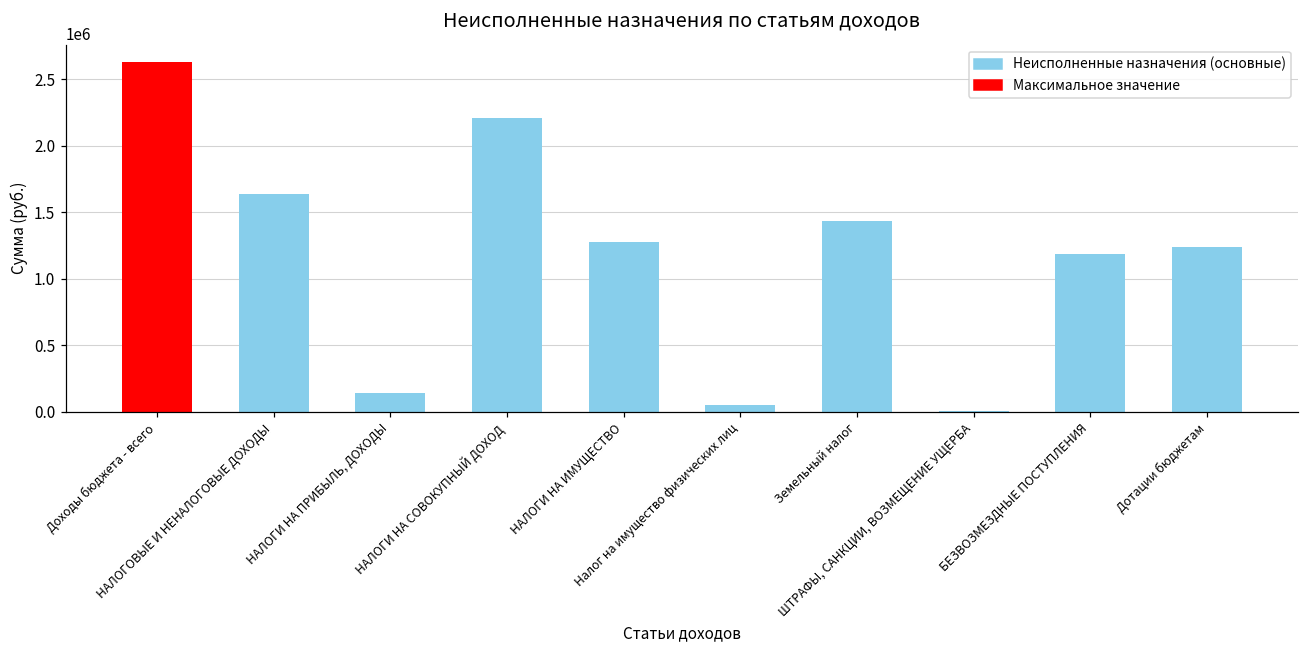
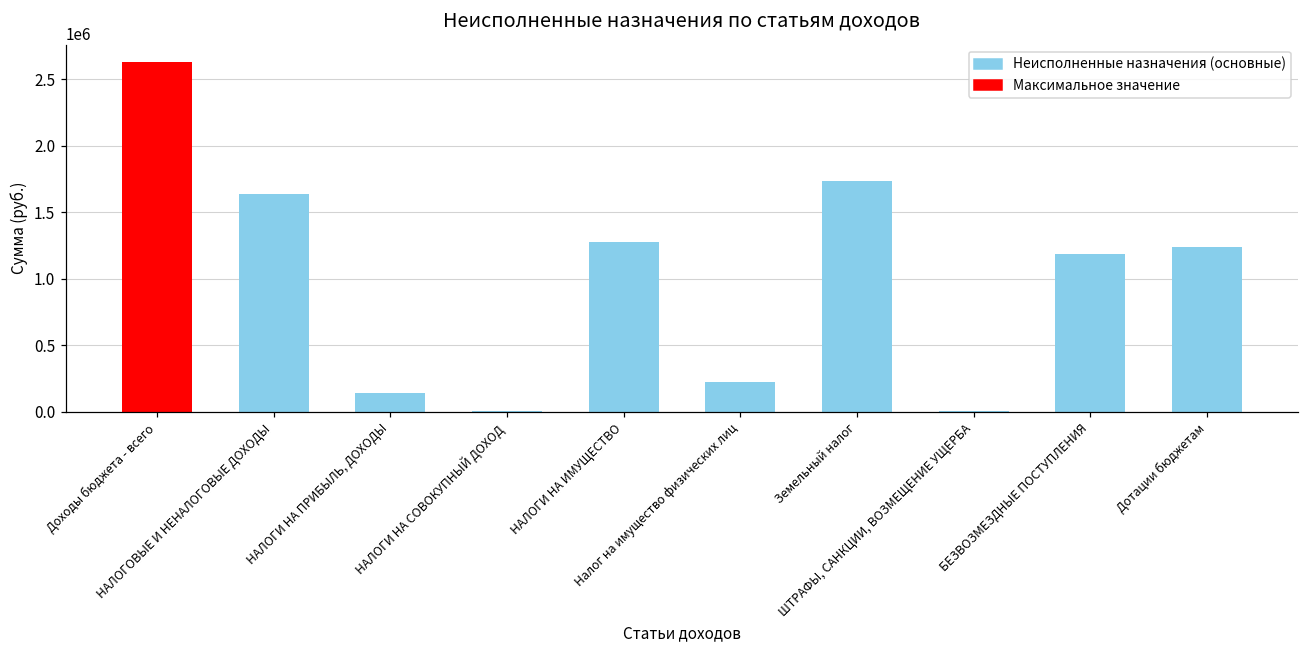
  {
    "Доходы бюджета - всего": 2630000,
    "НАЛОГОВЫЕ И НЕНАЛОГОВЫЕ ДОХОДЫ": 1640000,
    "НАЛОГИ НА ПРИБЫЛЬ, ДОХОДЫ": 140000,
-   "НАЛОГИ НА СОВОКУПНЫЙ ДОХОД": 2210000,
+   "НАЛОГИ НА СОВОКУПНЫЙ ДОХОД": 0,
    "НАЛОГИ НА ИМУЩЕСТВО": 1270000,
-   "Налог на имущество физических лиц": 50000,
-   "Земельный налог": 1440000,
+   "Налог на имущество физических лиц": 220000,
+   "Земельный налог": 1740000,
    "БЕЗВОЗМЕЗДНЫЕ ПОСТУПЛЕНИЯ": 1190000,
    "Дотации бюджетам": 1240000
  }
